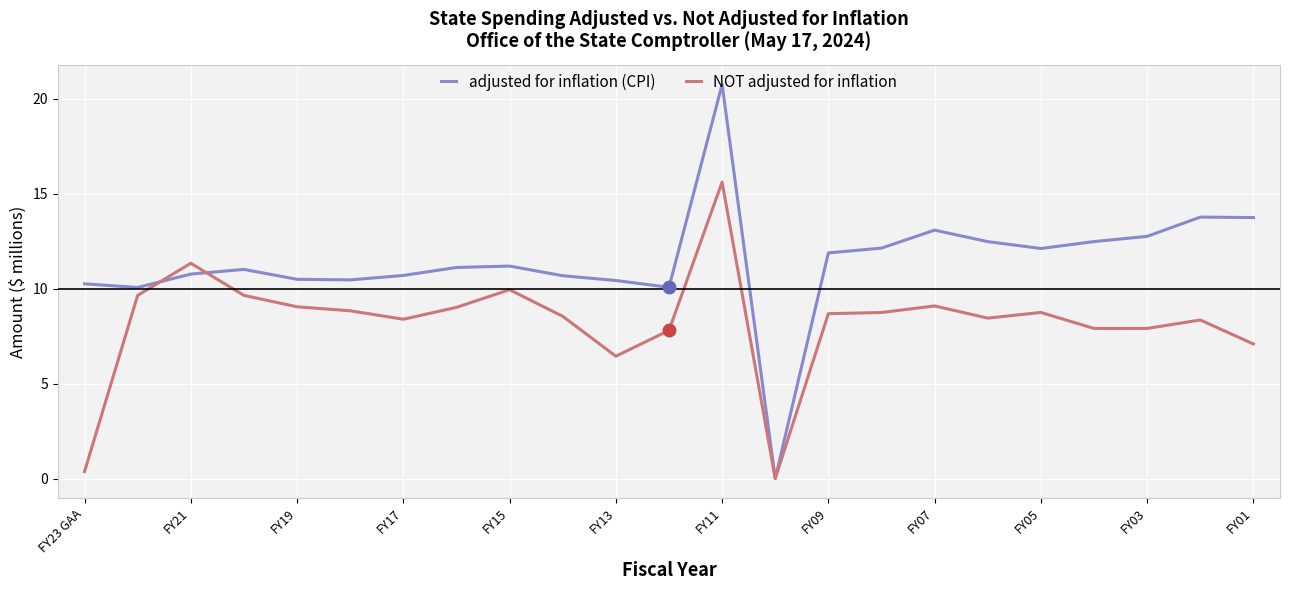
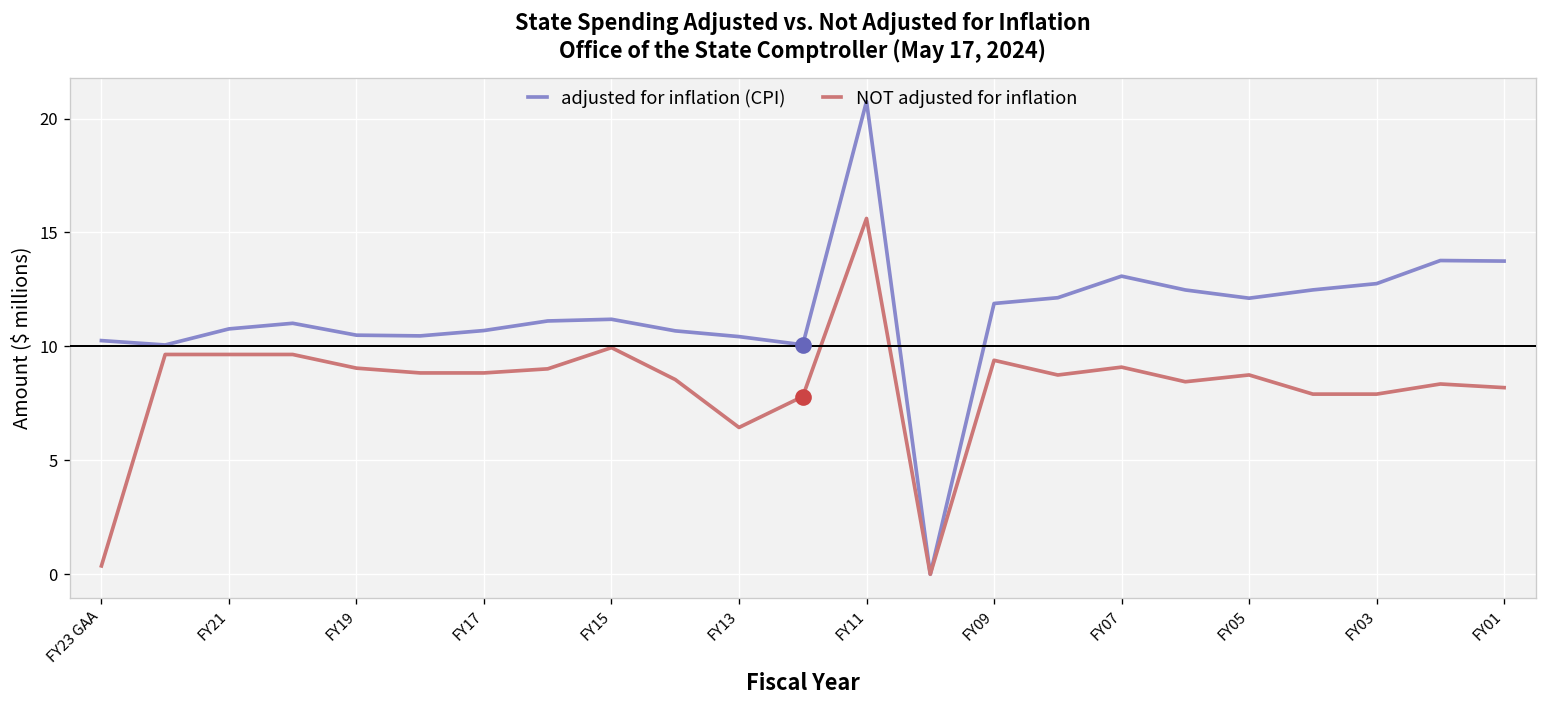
  {
    "NOT adjusted for inflation": {
      "FY23 GAA": 0.4,
-     "FY21": 11.3,
+     "FY21": 9.6,
      "FY19": 9.0,
-     "FY17": 8.4,
+     "FY17": 8.8,
      "FY15": 9.9,
      "FY13": 6.4,
      "FY11": 15.6,
-     "FY09": 8.7,
+     "FY09": 9.4,
      "FY07": 9.1,
      "FY05": 8.7,
      "FY03": 7.9,
-     "FY01": 7.1
+     "FY01": 8.2
    }
  }
